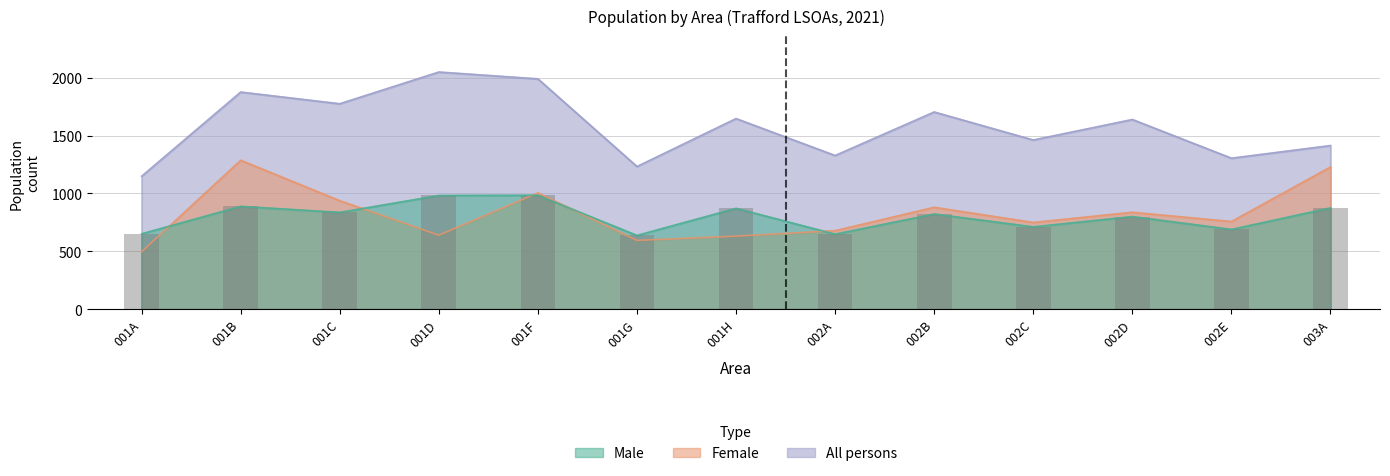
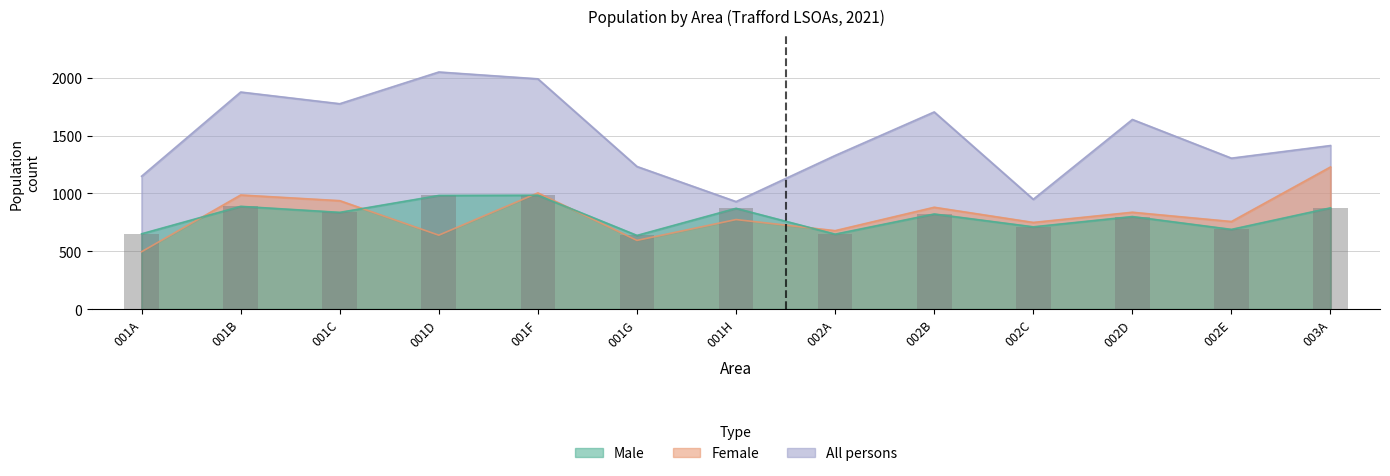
  {
    "All persons": {
      "001A": 1150,
      "001B": 1880,
      "001C": 1780,
      "001D": 2050,
      "001F": 1990,
      "001G": 1230,
-     "001H": 1650,
+     "001H": 930,
      "002A": 1330,
      "002B": 1700,
-     "002C": 1460,
+     "002C": 950,
      "002D": 1640,
      "002E": 1310,
      "003A": 1410
    },
    "Male": {
      "001A": 650,
      "001B": 890,
      "001C": 840,
      "001D": 980,
      "001F": 990,
      "001G": 640,
      "001H": 870,
      "002A": 650,
      "002B": 820,
      "002C": 710,
      "002D": 800,
      "002E": 690,
      "003A": 880
    },
    "Female": {
      "001A": 500,
-     "001B": 1290,
+     "001B": 990,
      "001C": 940,
      "001D": 640,
      "001G": 600,
-     "001H": 630,
+     "001H": 780,
      "002A": 680,
      "002B": 880,
      "002C": 750,
      "002D": 840,
      "002E": 760,
      "003A": 1230
    }
  }
